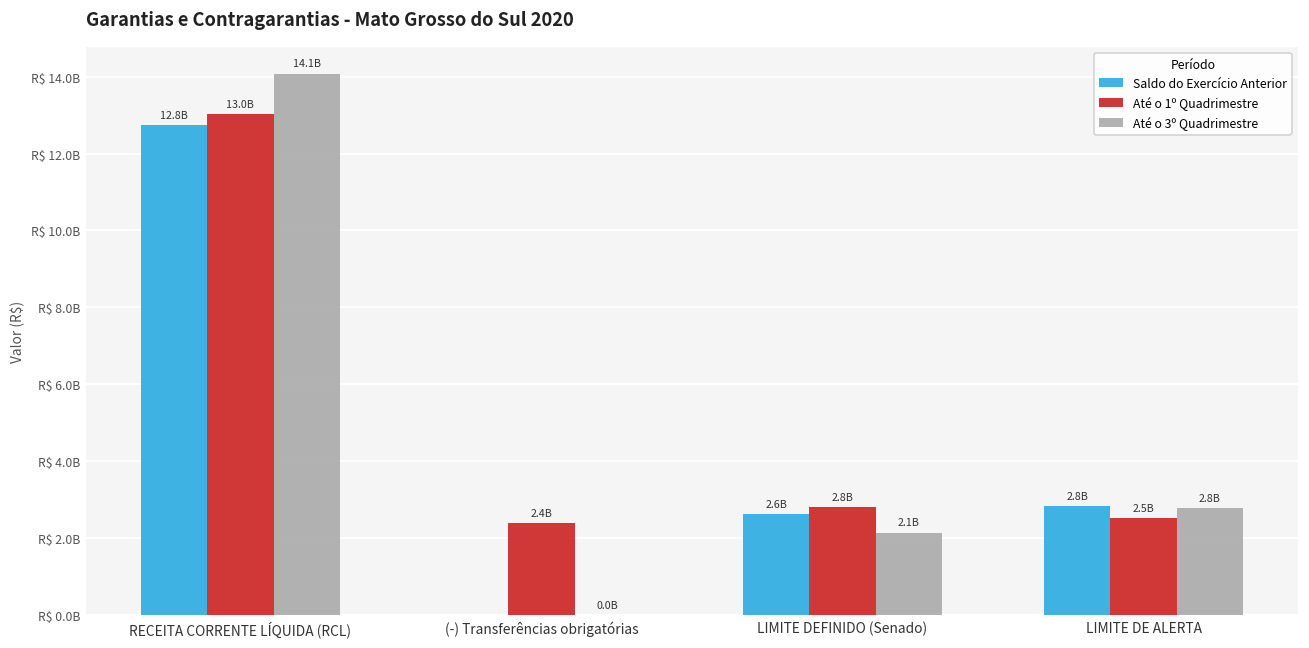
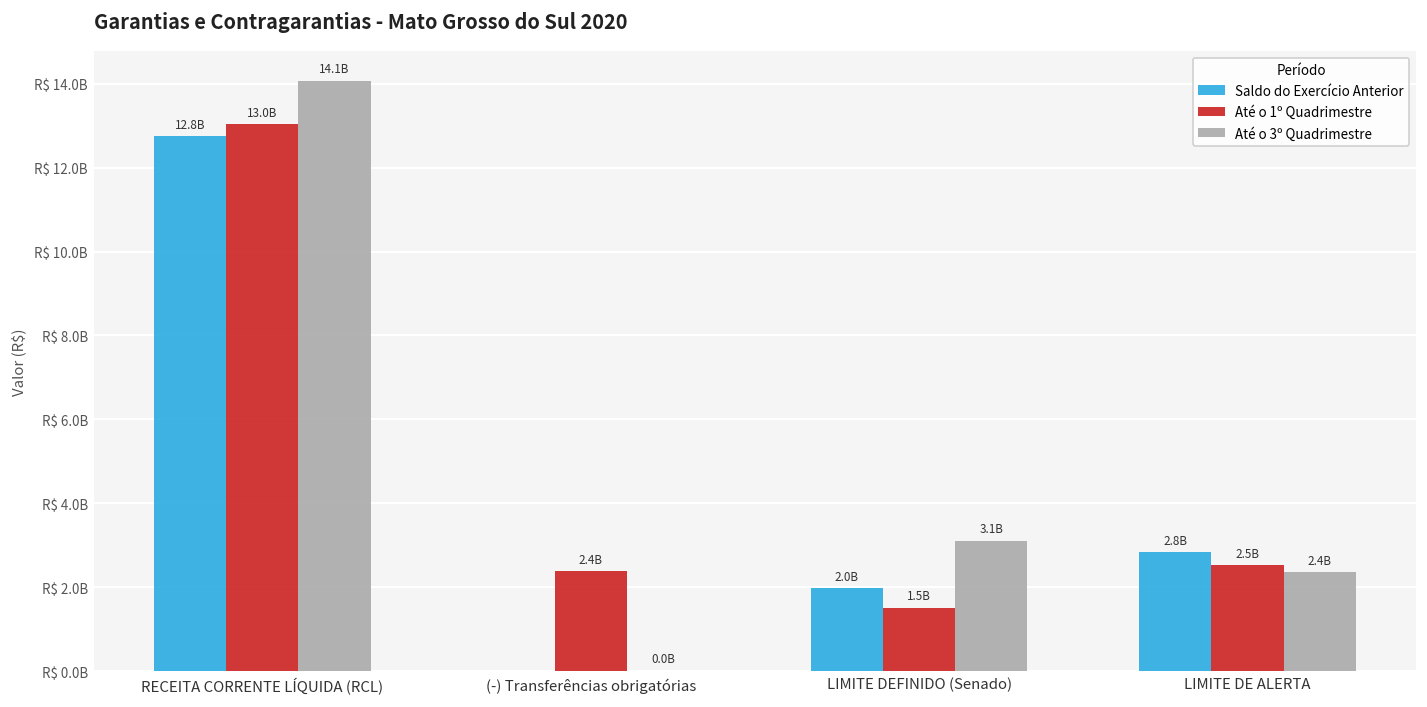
  {
    "Saldo do Exercício Anterior": {
      "RECEITA CORRENTE LÍQUIDA (RCL)": "12.8B",
-     "LIMITE DEFINIDO (Senado)": "2.6B",
+     "LIMITE DEFINIDO (Senado)": "2.0B",
      "LIMITE DE ALERTA": "2.8B"
    },
    "Até o 1º Quadrimestre": {
      "RECEITA CORRENTE LÍQUIDA (RCL)": "13.0B",
      "(-) Transferências obrigatórias": "2.4B",
-     "LIMITE DEFINIDO (Senado)": "2.8B",
+     "LIMITE DEFINIDO (Senado)": "1.5B",
      "LIMITE DE ALERTA": "2.5B"
    },
    "Até o 3º Quadrimestre": {
      "RECEITA CORRENTE LÍQUIDA (RCL)": "14.1B",
-     "LIMITE DEFINIDO (Senado)": "2.1B",
-     "LIMITE DE ALERTA": "2.8B"
+     "LIMITE DEFINIDO (Senado)": "3.1B",
+     "LIMITE DE ALERTA": "2.4B"
    }
  }
